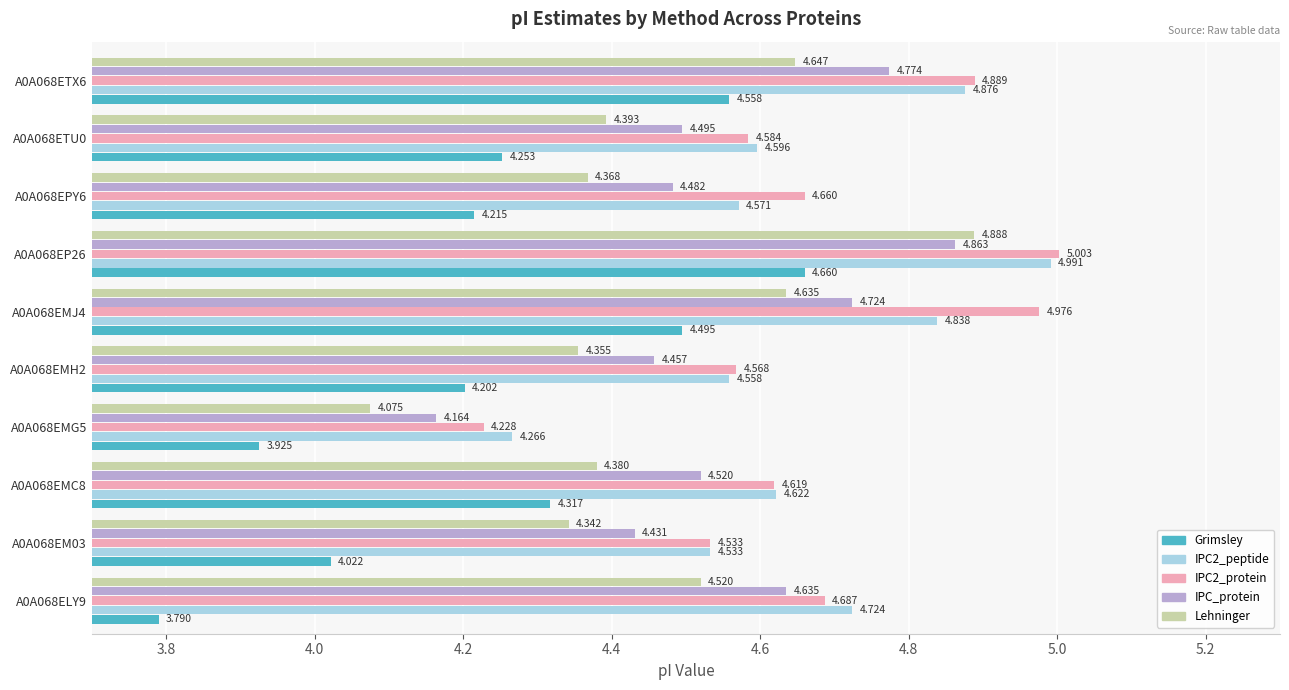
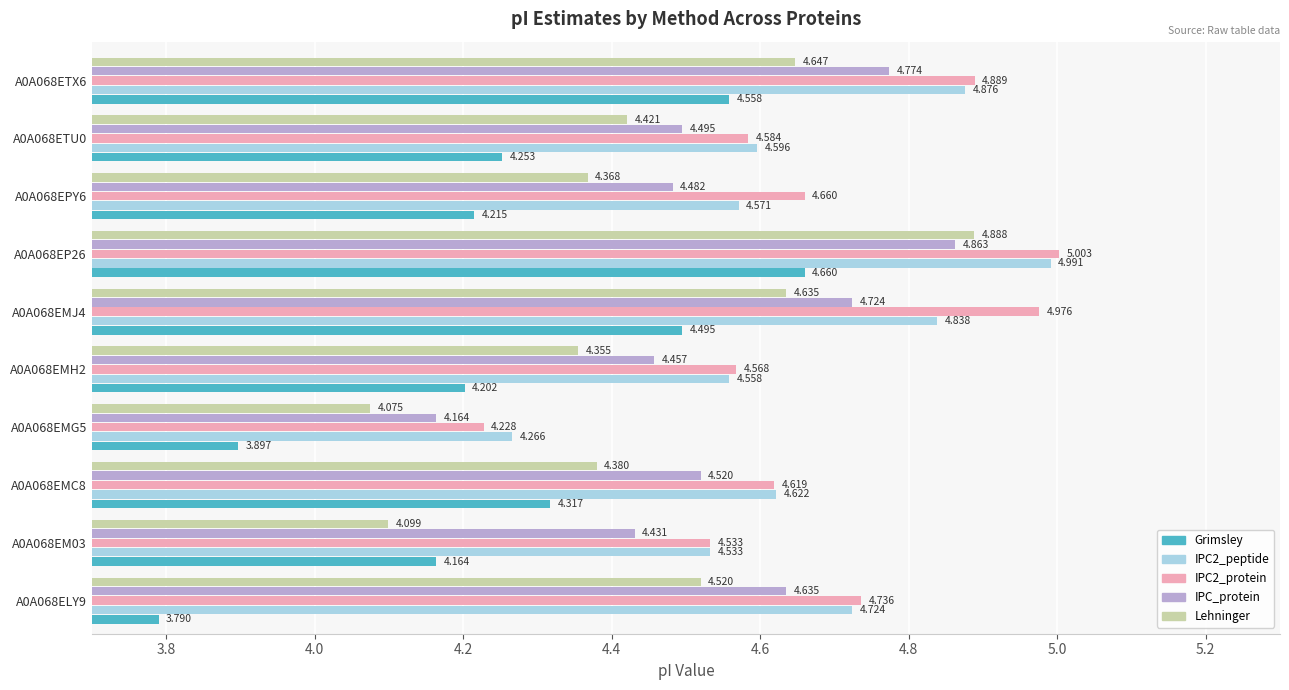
  {
    "Grimsley": {
      "A0A068ETX6": 4.558,
      "A0A068ETU0": 4.253,
      "A0A068EPY6": 4.215,
      "A0A068EP26": 4.660,
      "A0A068EMJ4": 4.495,
      "A0A068EMH2": 4.202,
-     "A0A068EMG5": 3.925,
+     "A0A068EMG5": 3.897,
      "A0A068EMC8": 4.317,
-     "A0A068EM03": 4.022,
+     "A0A068EM03": 4.164,
      "A0A068ELY9": 3.790
    },
    "IPC2_protein": {
      "A0A068ETX6": 4.889,
      "A0A068ETU0": 4.584,
      "A0A068EPY6": 4.660,
      "A0A068EP26": 5.003,
      "A0A068EMJ4": 4.976,
      "A0A068EMH2": 4.568,
      "A0A068EMG5": 4.228,
      "A0A068EMC8": 4.619,
      "A0A068EM03": 4.533,
-     "A0A068ELY9": 4.687
+     "A0A068ELY9": 4.736
    },
    "Lehninger": {
      "A0A068ETX6": 4.647,
-     "A0A068ETU0": 4.393,
+     "A0A068ETU0": 4.421,
      "A0A068EPY6": 4.368,
      "A0A068EP26": 4.888,
      "A0A068EMJ4": 4.635,
      "A0A068EMH2": 4.355,
      "A0A068EMG5": 4.075,
      "A0A068EMC8": 4.380,
-     "A0A068EM03": 4.342,
+     "A0A068EM03": 4.099,
      "A0A068ELY9": 4.520
    }
  }
